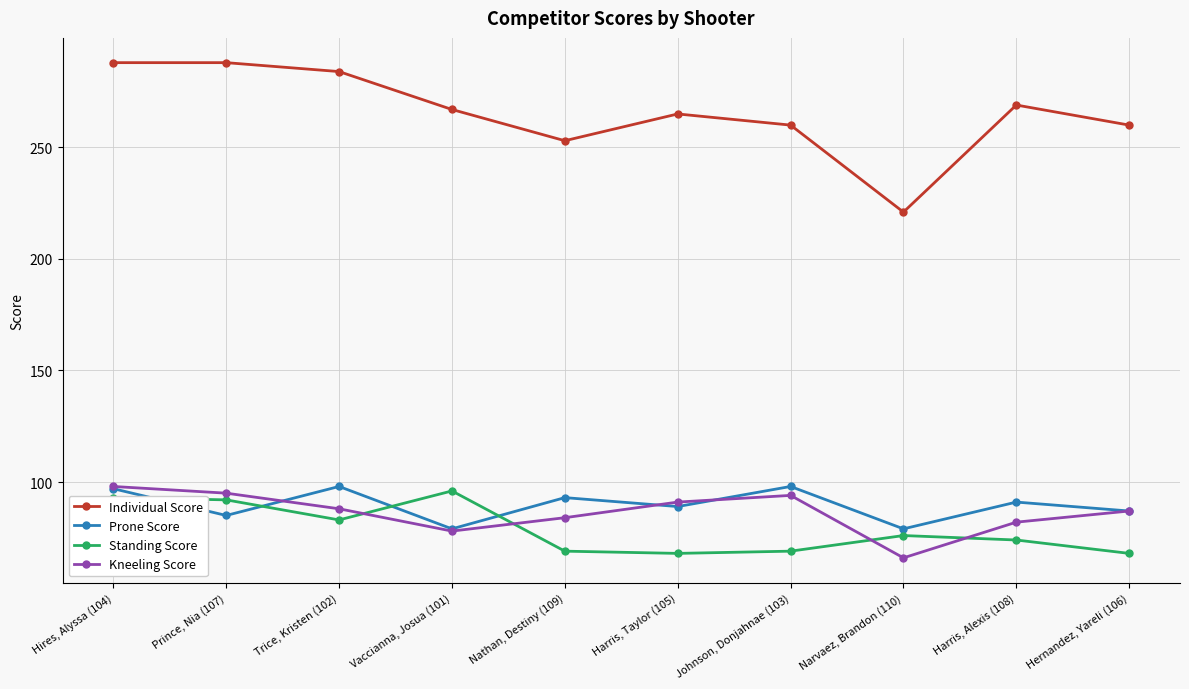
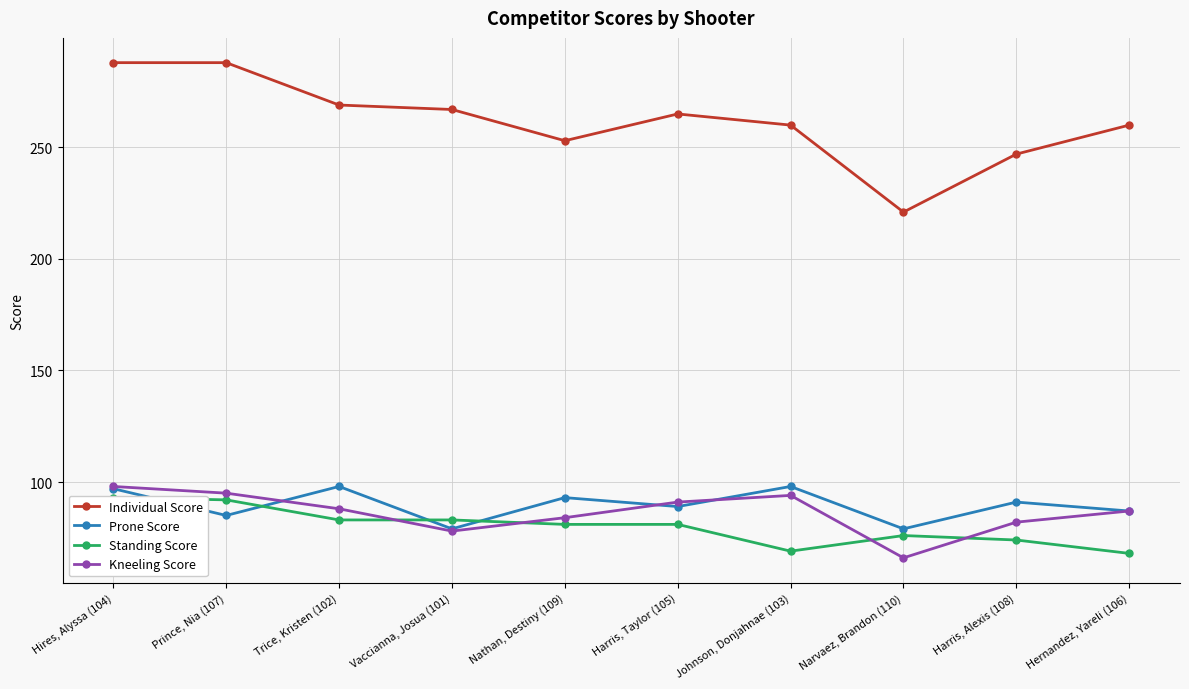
  {
    "Individual Score": {
      "Hires, Alyssa (104)": 288,
      "Prince, Nia (107)": 288,
-     "Trice, Kristen (102)": 284,
+     "Trice, Kristen (102)": 269,
      "Vaccianna, Josua (101)": 267,
      "Nathan, Destiny (109)": 253,
      "Harris, Taylor (105)": 265,
      "Johnson, Donjahnae (103)": 260,
      "Narvaez, Brandon (110)": 221,
-     "Harris, Alexis (108)": 269,
+     "Harris, Alexis (108)": 247,
      "Hernandez, Yareli (106)": 260
    },
    "Prone Score": {
      "Prince, Nia (107)": 85,
      "Trice, Kristen (102)": 98,
      "Nathan, Destiny (109)": 93,
      "Harris, Taylor (105)": 89,
      "Johnson, Donjahnae (103)": 98,
      "Narvaez, Brandon (110)": 79,
      "Harris, Alexis (108)": 91
    },
    "Standing Score": {
      "Prince, Nia (107)": 92,
      "Trice, Kristen (102)": 83,
-     "Vaccianna, Josua (101)": 96,
-     "Nathan, Destiny (109)": 69,
-     "Harris, Taylor (105)": 68,
+     "Vaccianna, Josua (101)": 83,
+     "Nathan, Destiny (109)": 81,
+     "Harris, Taylor (105)": 81,
      "Johnson, Donjahnae (103)": 69,
      "Narvaez, Brandon (110)": 76,
      "Harris, Alexis (108)": 74,
      "Hernandez, Yareli (106)": 68
    },
    "Kneeling Score": {
      "Prince, Nia (107)": 95,
      "Trice, Kristen (102)": 88,
      "Nathan, Destiny (109)": 84,
      "Harris, Taylor (105)": 91,
      "Johnson, Donjahnae (103)": 94,
      "Narvaez, Brandon (110)": 66,
      "Harris, Alexis (108)": 82
    }
  }
